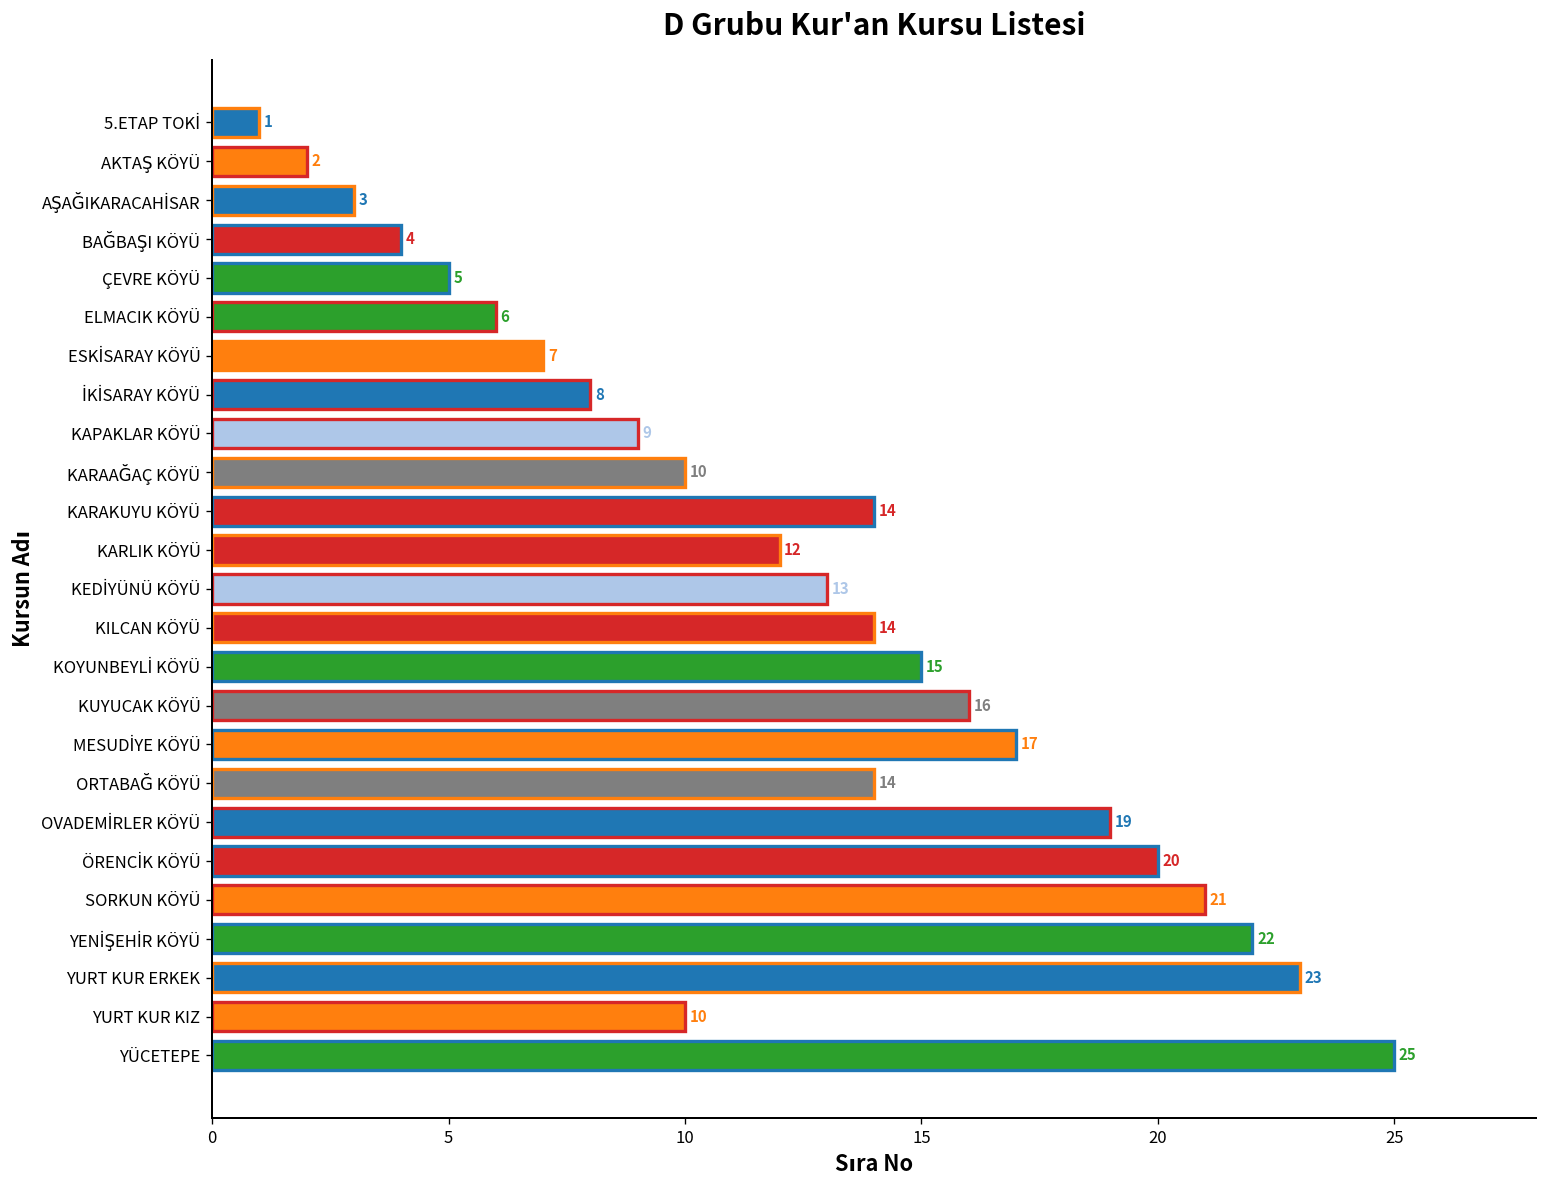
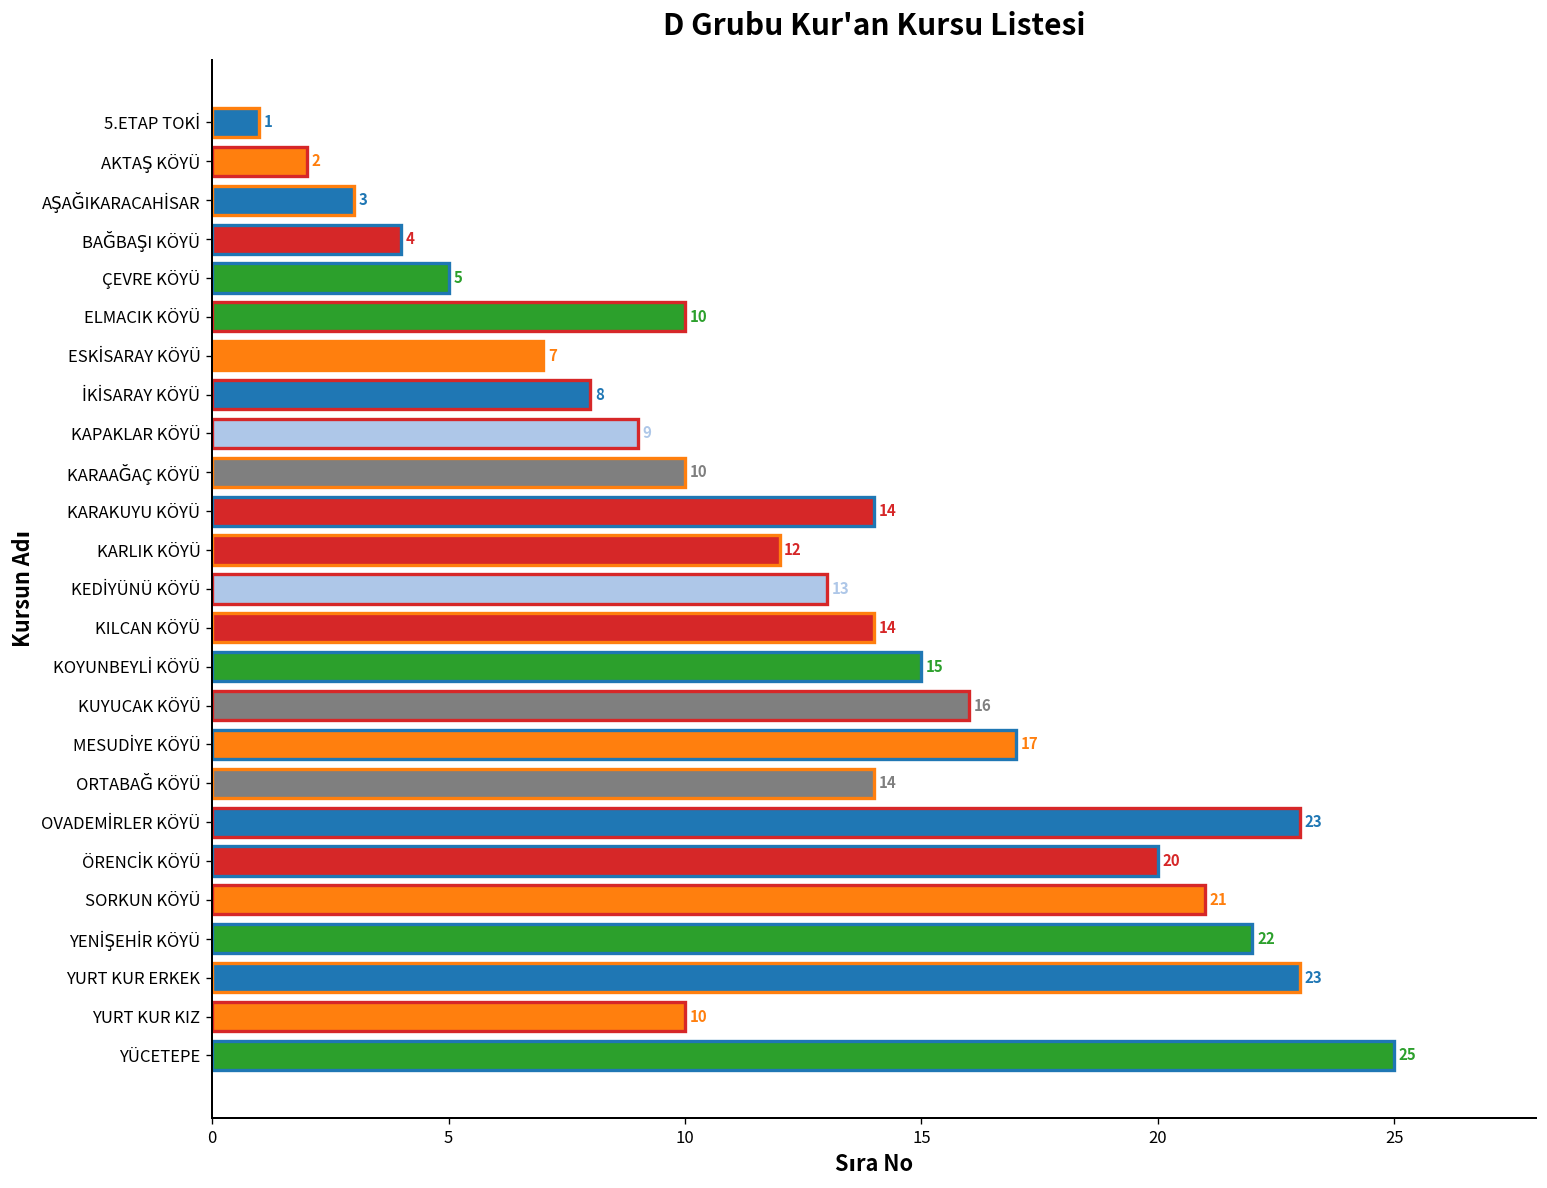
  {
    "5.ETAP TOKİ": 1,
    "AKTAŞ KÖYÜ": 2,
    "AŞAĞIKARACAHİSAR": 3,
    "BAĞBAŞI KÖYÜ": 4,
    "ÇEVRE KÖYÜ": 5,
-   "ELMACIK KÖYÜ": 6,
+   "ELMACIK KÖYÜ": 10,
    "ESKİSARAY KÖYÜ": 7,
    "İKİSARAY KÖYÜ": 8,
    "KAPAKLAR KÖYÜ": 9,
    "KARAAĞAÇ KÖYÜ": 10,
    "KARAKUYU KÖYÜ": 14,
    "KARLIK KÖYÜ": 12,
    "KEDİYÜNÜ KÖYÜ": 13,
    "KILCAN KÖYÜ": 14,
    "KOYUNBEYLİ KÖYÜ": 15,
    "KUYUCAK KÖYÜ": 16,
    "MESUDİYE KÖYÜ": 17,
    "ORTABAĞ KÖYÜ": 14,
-   "OVADEMİRLER KÖYÜ": 19,
+   "OVADEMİRLER KÖYÜ": 23,
    "ÖRENCİK KÖYÜ": 20,
    "SORKUN KÖYÜ": 21,
    "YENİŞEHİR KÖYÜ": 22,
    "YURT KUR ERKEK": 23,
    "YURT KUR KIZ": 10,
    "YÜCETEPE": 25
  }
